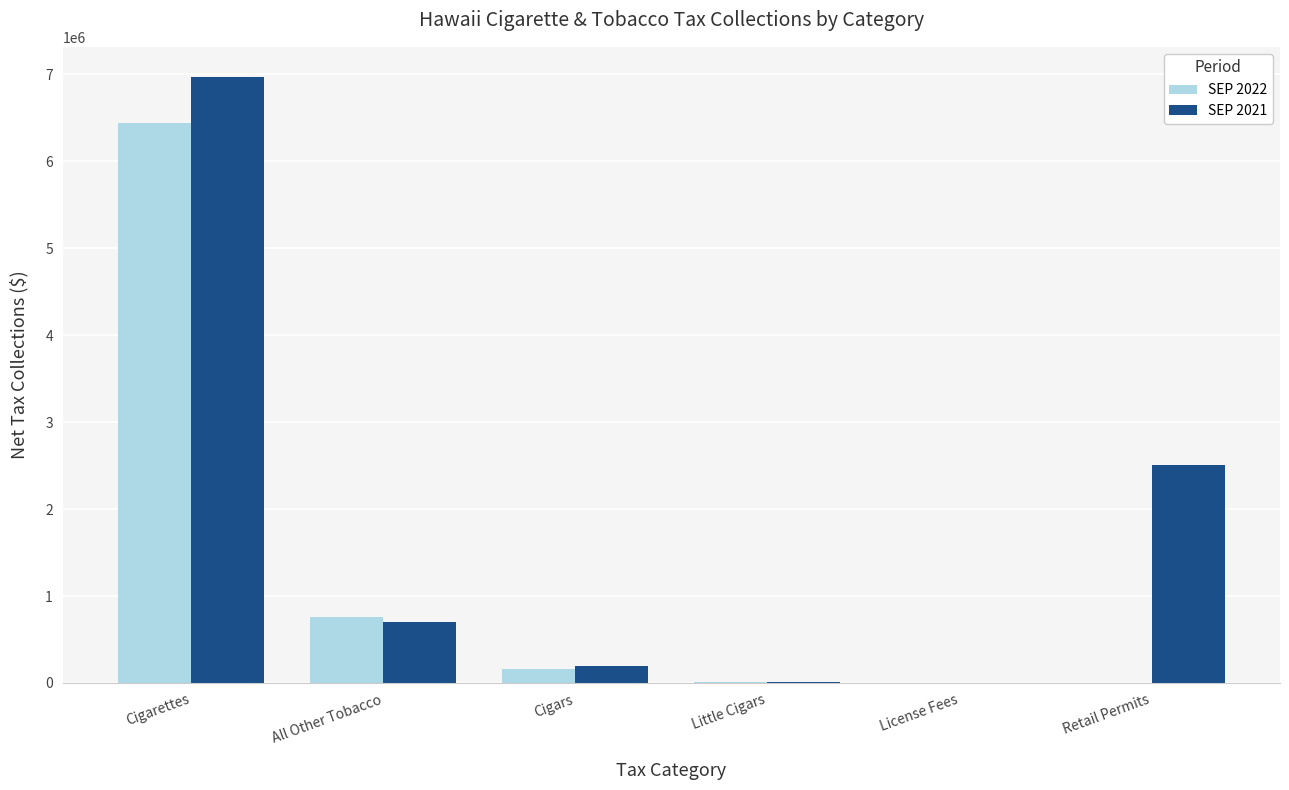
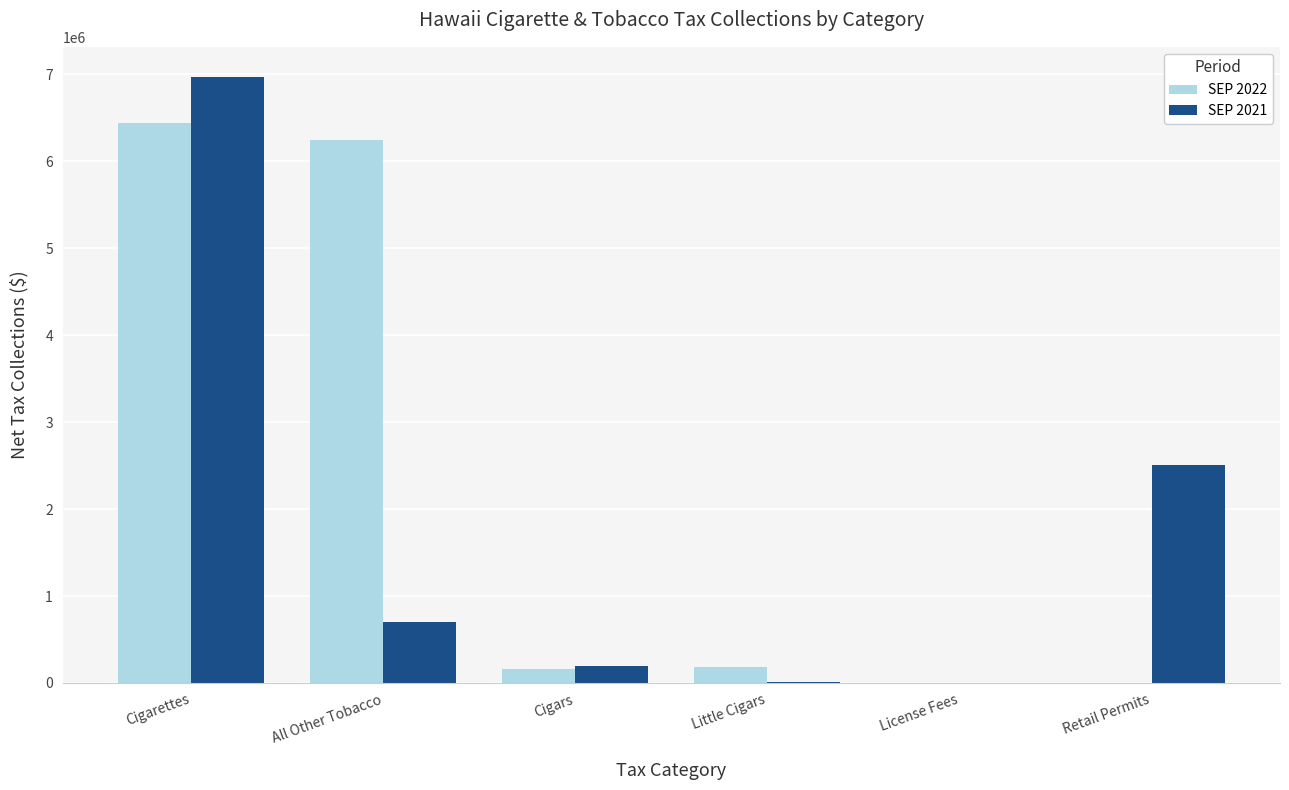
  {
    "SEP 2022": {
      "Cigarettes": 6400000,
-     "All Other Tobacco": 800000,
+     "All Other Tobacco": 6200000,
      "Cigars": 200000,
-     "Little Cigars": 0
+     "Little Cigars": 200000
    },
    "SEP 2021": {
      "Cigarettes": 7000000,
      "All Other Tobacco": 700000,
      "Cigars": 200000,
      "Retail Permits": 2500000
    }
  }
